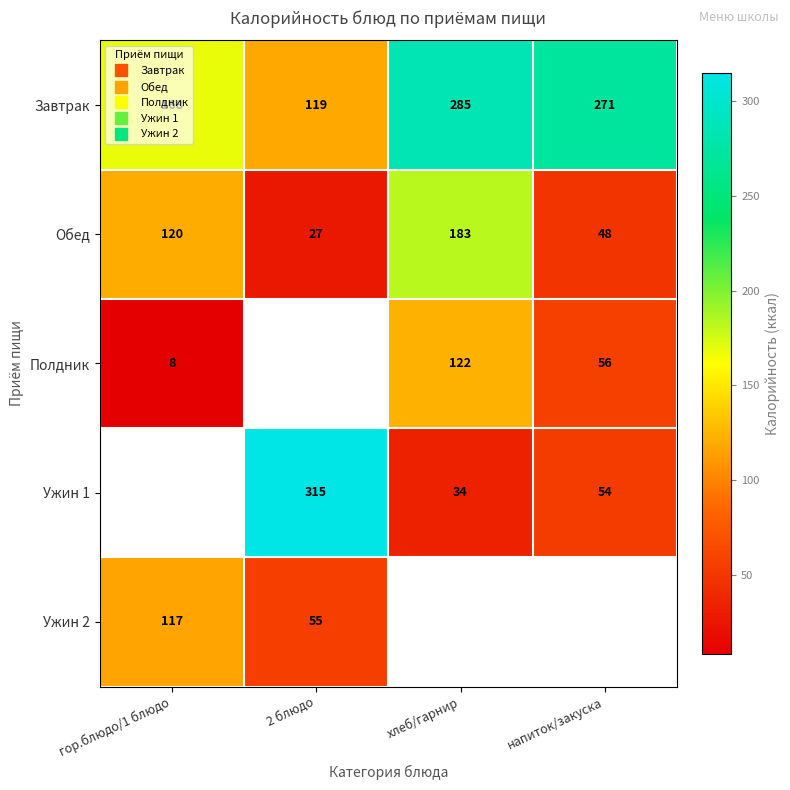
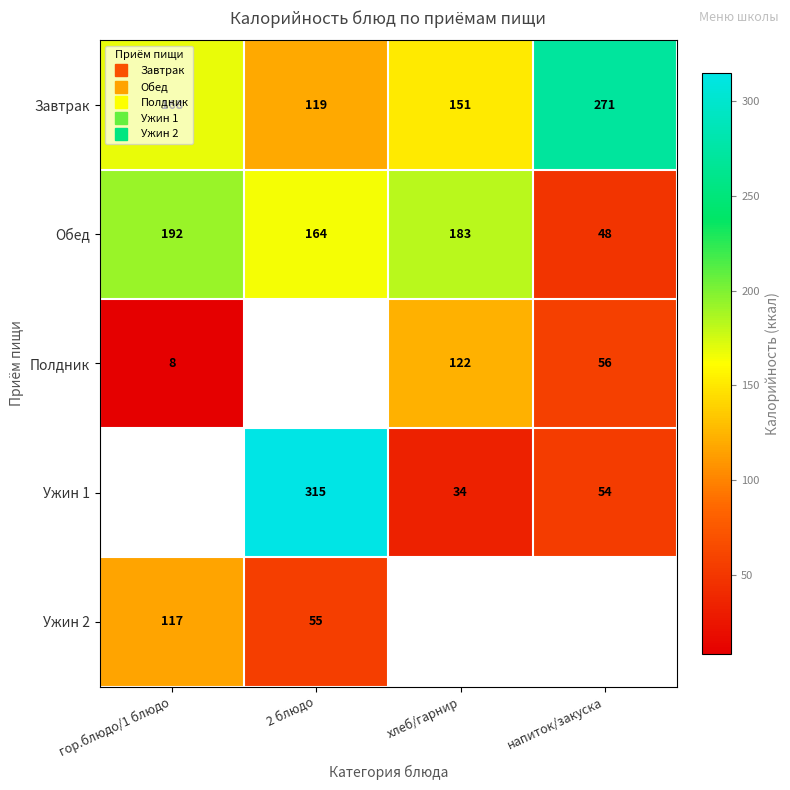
  {
    "Завтрак": {
      "2 блюдо": 119,
-     "хлеб/гарнир": 285,
+     "хлеб/гарнир": 151,
      "напиток/закуска": 271
    },
    "Обед": {
-     "гор.блюдо/1 блюдо": 120,
-     "2 блюдо": 27,
+     "гор.блюдо/1 блюдо": 192,
+     "2 блюдо": 164,
      "хлеб/гарнир": 183,
      "напиток/закуска": 48
    },
    "Полдник": {
      "гор.блюдо/1 блюдо": 8,
      "хлеб/гарнир": 122,
      "напиток/закуска": 56
    },
    "Ужин 1": {
      "2 блюдо": 315,
      "хлеб/гарнир": 34,
      "напиток/закуска": 54
    },
    "Ужин 2": {
      "гор.блюдо/1 блюдо": 117,
      "2 блюдо": 55
    }
  }
